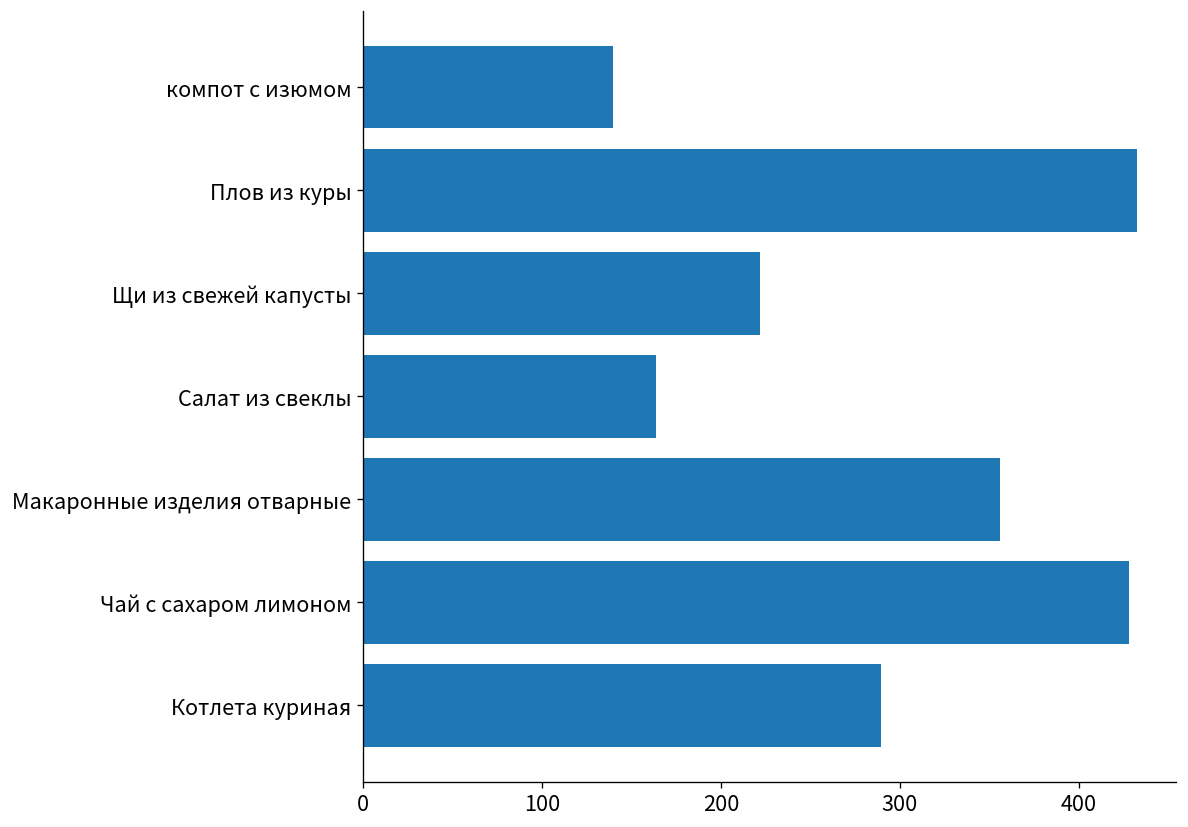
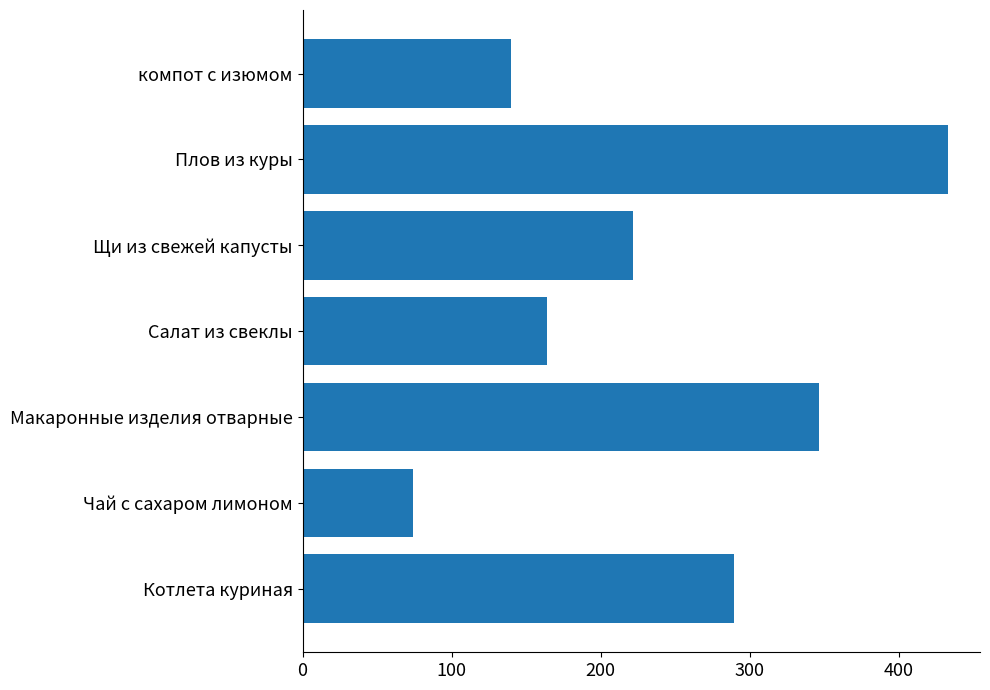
  {
    "компот с изюмом": 140,
    "Плов из куры": 433,
    "Щи из свежей капусты": 222,
    "Салат из свеклы": 164,
-   "Макаронные изделия отварные": 356,
-   "Чай с сахаром лимоном": 428,
+   "Макаронные изделия отварные": 347,
+   "Чай с сахаром лимоном": 74,
    "Котлета куриная": 290
  }
